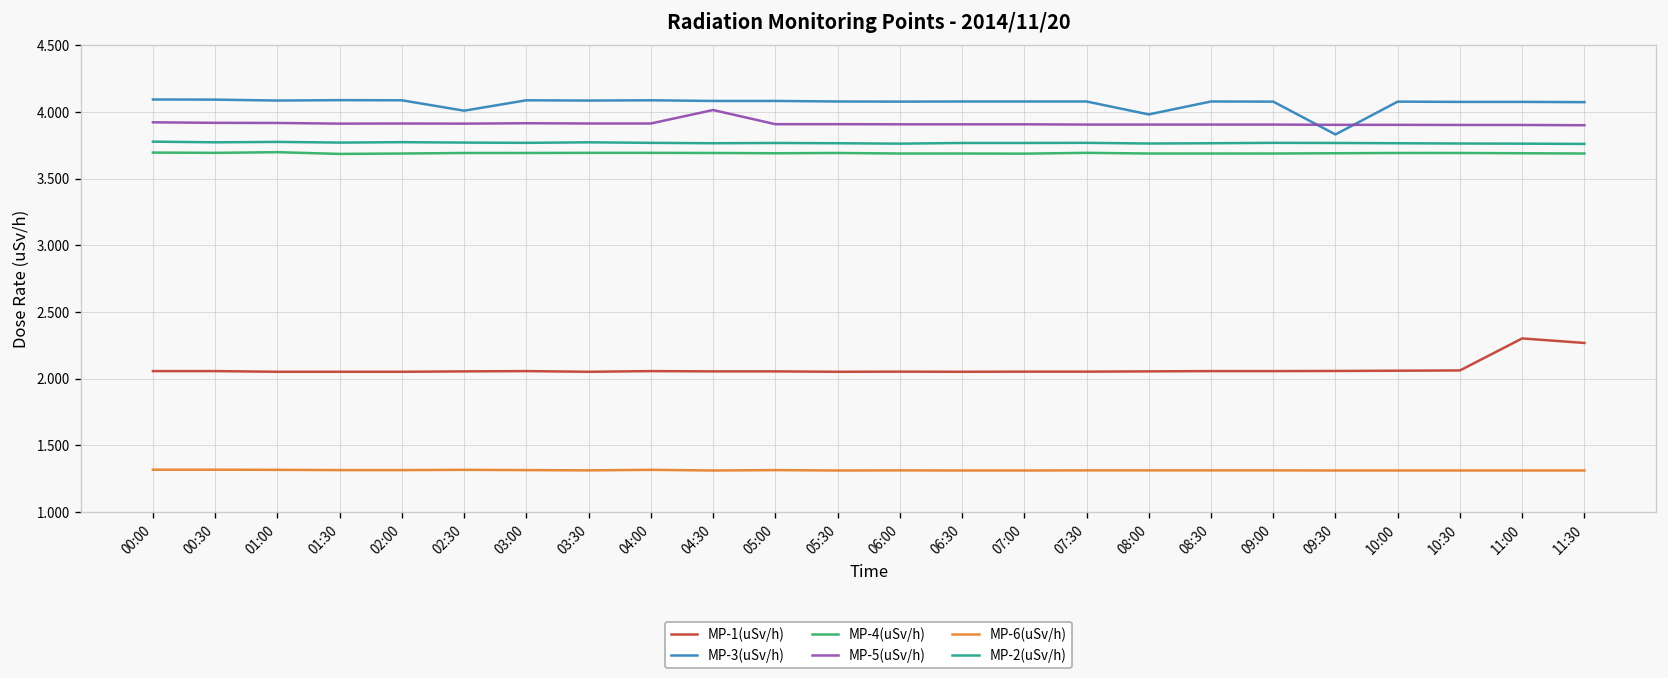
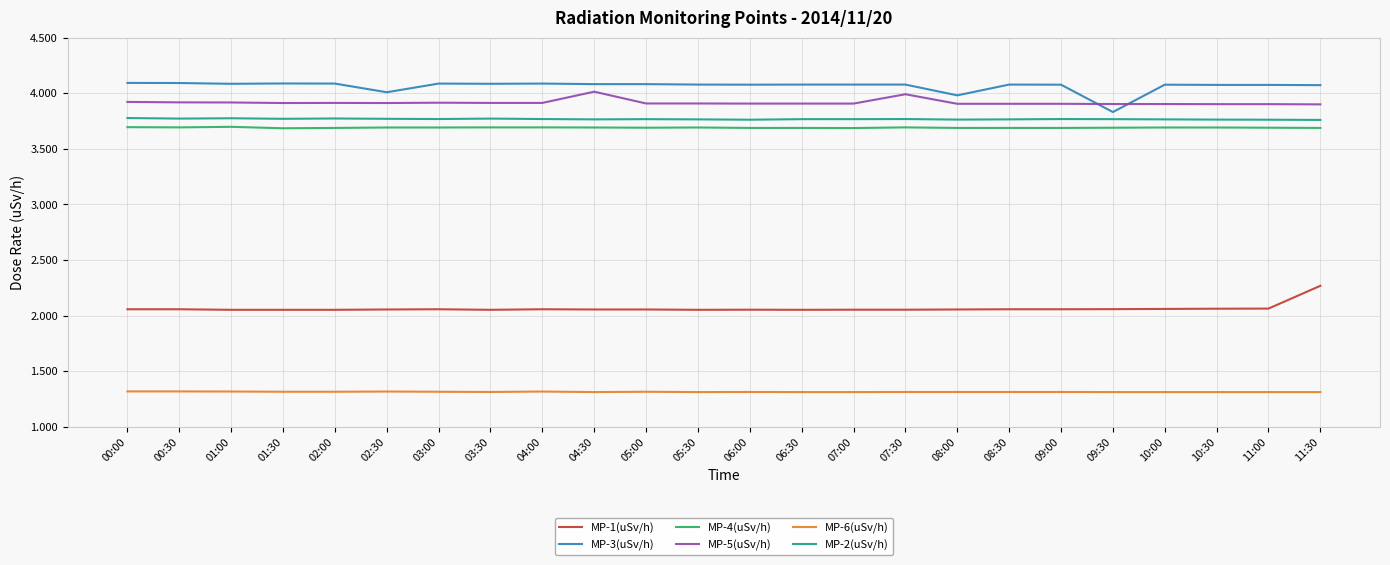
  {
    "MP-1(uSv/h)": {
      "00:00": 2.06,
      "00:30": 2.06,
      "01:00": 2.05,
      "01:30": 2.05,
      "02:00": 2.05,
      "02:30": 2.06,
      "03:00": 2.06,
      "03:30": 2.05,
      "04:00": 2.06,
      "04:30": 2.06,
      "05:00": 2.06,
      "05:30": 2.05,
      "06:00": 2.05,
      "06:30": 2.05,
      "07:00": 2.05,
      "07:30": 2.05,
      "08:00": 2.06,
      "08:30": 2.06,
      "09:00": 2.06,
      "09:30": 2.06,
      "10:00": 2.06,
      "10:30": 2.06,
-     "11:00": 2.30,
+     "11:00": 2.06,
      "11:30": 2.27
    },
    "MP-3(uSv/h)": {
      "00:00": 4.09,
      "00:30": 4.09,
      "01:00": 4.09,
      "01:30": 4.09,
      "02:00": 4.09,
      "02:30": 4.01,
      "03:00": 4.09,
      "03:30": 4.09,
      "04:00": 4.09,
      "04:30": 4.08,
      "05:00": 4.08,
      "05:30": 4.08,
      "06:00": 4.08,
      "06:30": 4.08,
      "07:00": 4.08,
      "07:30": 4.08,
      "08:00": 3.98,
      "08:30": 4.08,
      "09:00": 4.08,
      "09:30": 3.83,
      "10:00": 4.08,
      "10:30": 4.08,
      "11:00": 4.08,
      "11:30": 4.07
    },
    "MP-5(uSv/h)": {
      "00:00": 3.92,
      "00:30": 3.92,
      "01:00": 3.92,
      "01:30": 3.91,
      "02:00": 3.91,
      "02:30": 3.91,
      "03:00": 3.92,
      "03:30": 3.91,
      "04:00": 3.91,
      "04:30": 4.01,
      "05:00": 3.91,
      "05:30": 3.91,
      "06:00": 3.91,
      "06:30": 3.91,
      "07:00": 3.91,
-     "07:30": 3.91,
+     "07:30": 3.99,
      "08:00": 3.91,
      "08:30": 3.91,
      "09:00": 3.91,
      "09:30": 3.90,
      "10:00": 3.90,
      "10:30": 3.90,
      "11:00": 3.90,
      "11:30": 3.90
    },
    "MP-6(uSv/h)": {
      "00:00": 1.32,
      "00:30": 1.32,
      "01:00": 1.32,
      "01:30": 1.32,
      "02:00": 1.32,
      "02:30": 1.32,
      "03:00": 1.32,
      "03:30": 1.31,
      "04:00": 1.32,
      "04:30": 1.31,
      "05:00": 1.32,
      "05:30": 1.31,
      "06:00": 1.31,
      "06:30": 1.31,
      "07:00": 1.31,
      "07:30": 1.31,
      "08:00": 1.31,
      "08:30": 1.31,
      "09:00": 1.31,
      "09:30": 1.31,
      "10:00": 1.31,
      "10:30": 1.31,
      "11:00": 1.31,
      "11:30": 1.31
    }
  }
